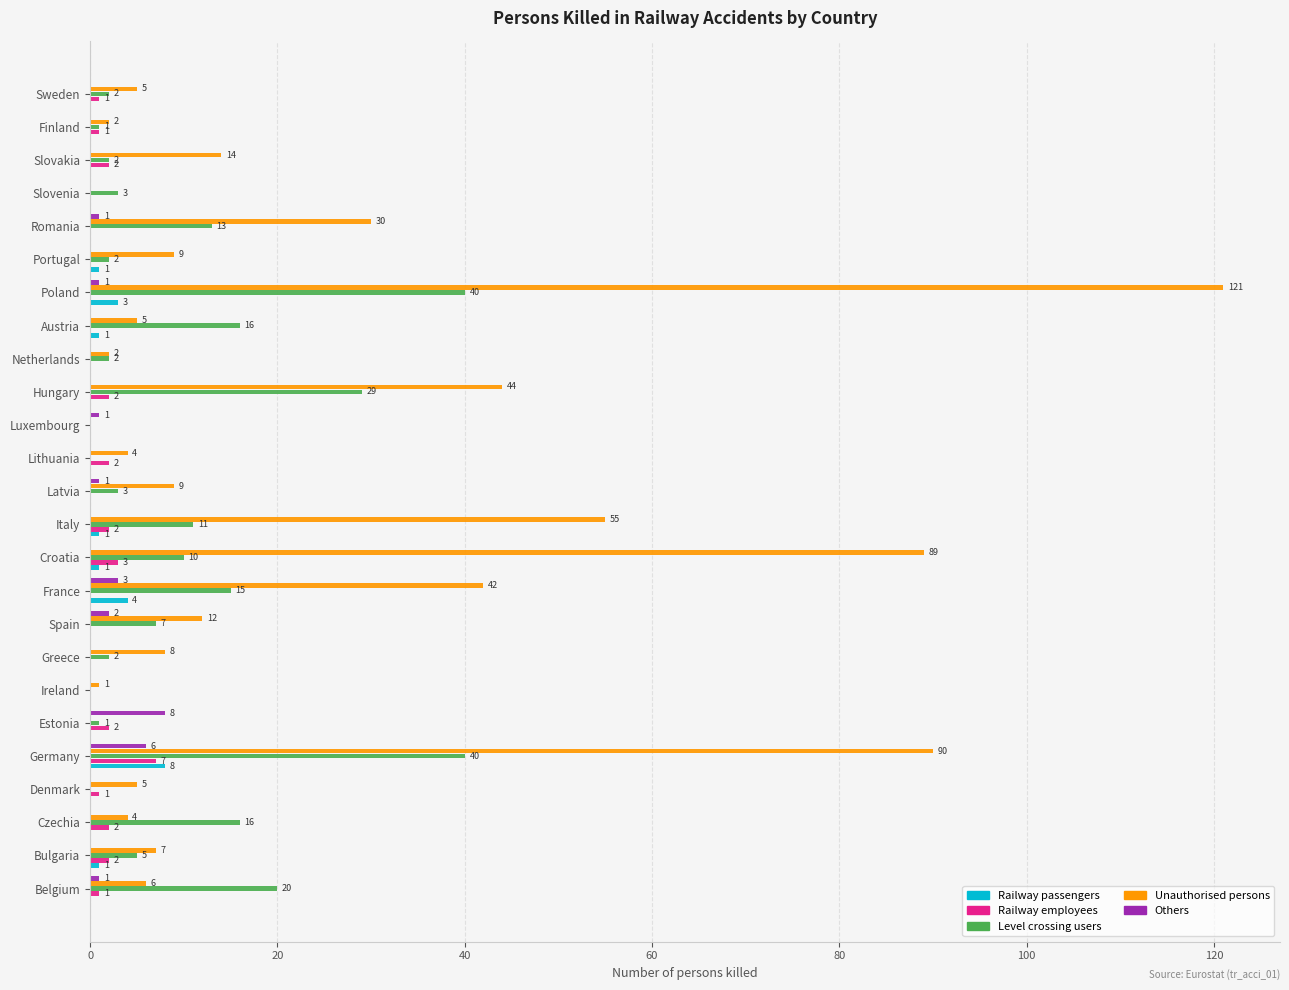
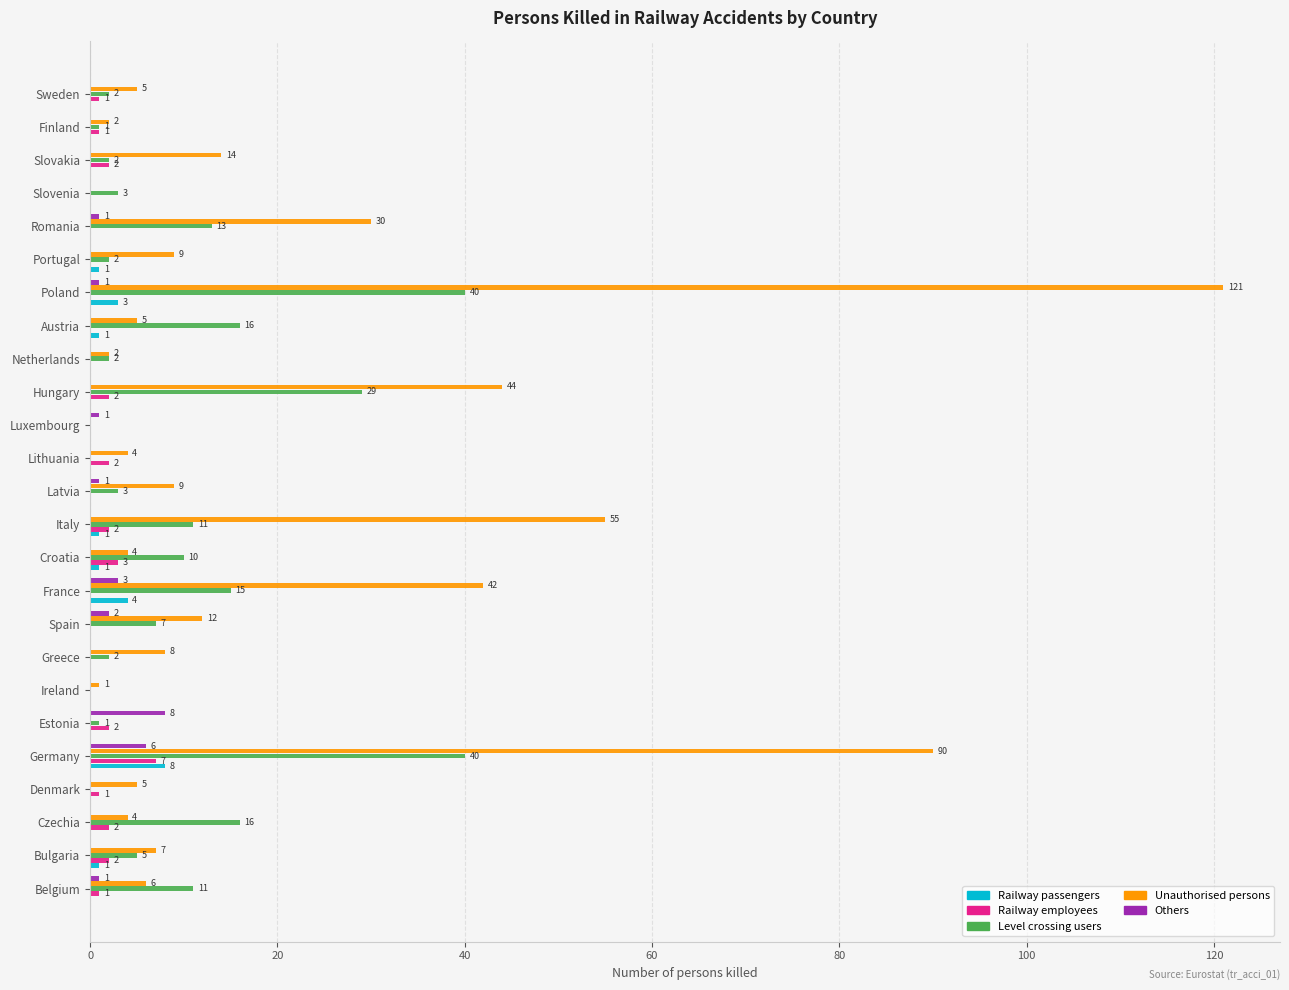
  {
    "Railway passengers": {
      "Portugal": 1,
      "Poland": 3,
      "Austria": 1,
      "Italy": 1,
      "Croatia": 1,
      "France": 4,
      "Germany": 8,
      "Bulgaria": 1
    },
    "Railway employees": {
      "Sweden": 1,
      "Hungary": 2,
      "Lithuania": 2,
      "Italy": 2,
      "Croatia": 3,
      "Estonia": 2,
      "Germany": 7,
      "Denmark": 1,
      "Czechia": 2,
      "Bulgaria": 2,
      "Belgium": 1
    },
    "Level crossing users": {
      "Sweden": 2,
      "Slovenia": 3,
      "Romania": 13,
      "Portugal": 2,
      "Poland": 40,
      "Austria": 16,
      "Hungary": 29,
      "Latvia": 3,
      "Italy": 11,
      "Croatia": 10,
      "France": 15,
      "Spain": 7,
      "Greece": 2,
      "Estonia": 1,
      "Germany": 40,
      "Czechia": 16,
      "Bulgaria": 5,
-     "Belgium": 20
+     "Belgium": 11
    },
    "Unauthorised persons": {
      "Sweden": 5,
      "Finland": 2,
      "Slovakia": 14,
      "Romania": 30,
      "Portugal": 9,
      "Poland": 121,
      "Austria": 5,
      "Hungary": 44,
      "Lithuania": 4,
      "Latvia": 9,
      "Italy": 55,
-     "Croatia": 89,
+     "Croatia": 4,
      "France": 42,
      "Spain": 12,
      "Greece": 8,
      "Ireland": 1,
      "Germany": 90,
      "Denmark": 5,
      "Czechia": 4,
      "Bulgaria": 7,
      "Belgium": 6
    },
    "Others": {
      "Romania": 1,
      "Poland": 1,
      "Luxembourg": 1,
      "Latvia": 1,
      "France": 3,
      "Spain": 2,
      "Estonia": 8,
      "Germany": 6,
      "Belgium": 1
    }
  }
